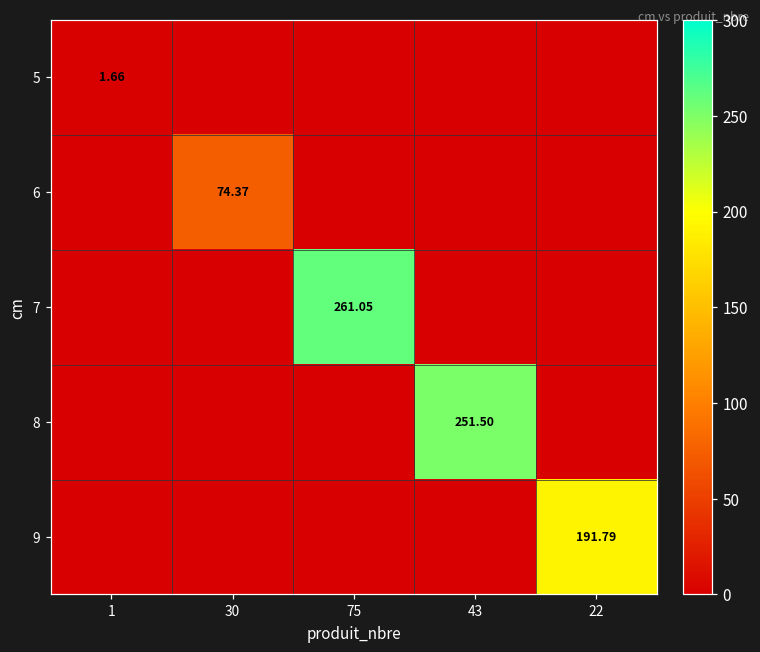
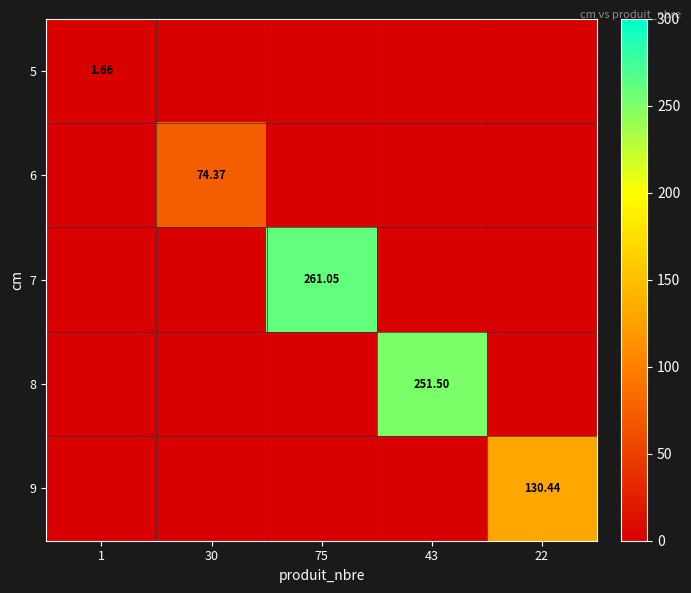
  {
    "5": {
      "1": 1.66
    },
    "6": {
      "30": 74.37
    },
    "7": {
      "75": 261.05
    },
    "8": {
      "43": 251.50
    },
    "9": {
-     "22": 191.79
+     "22": 130.44
    }
  }
